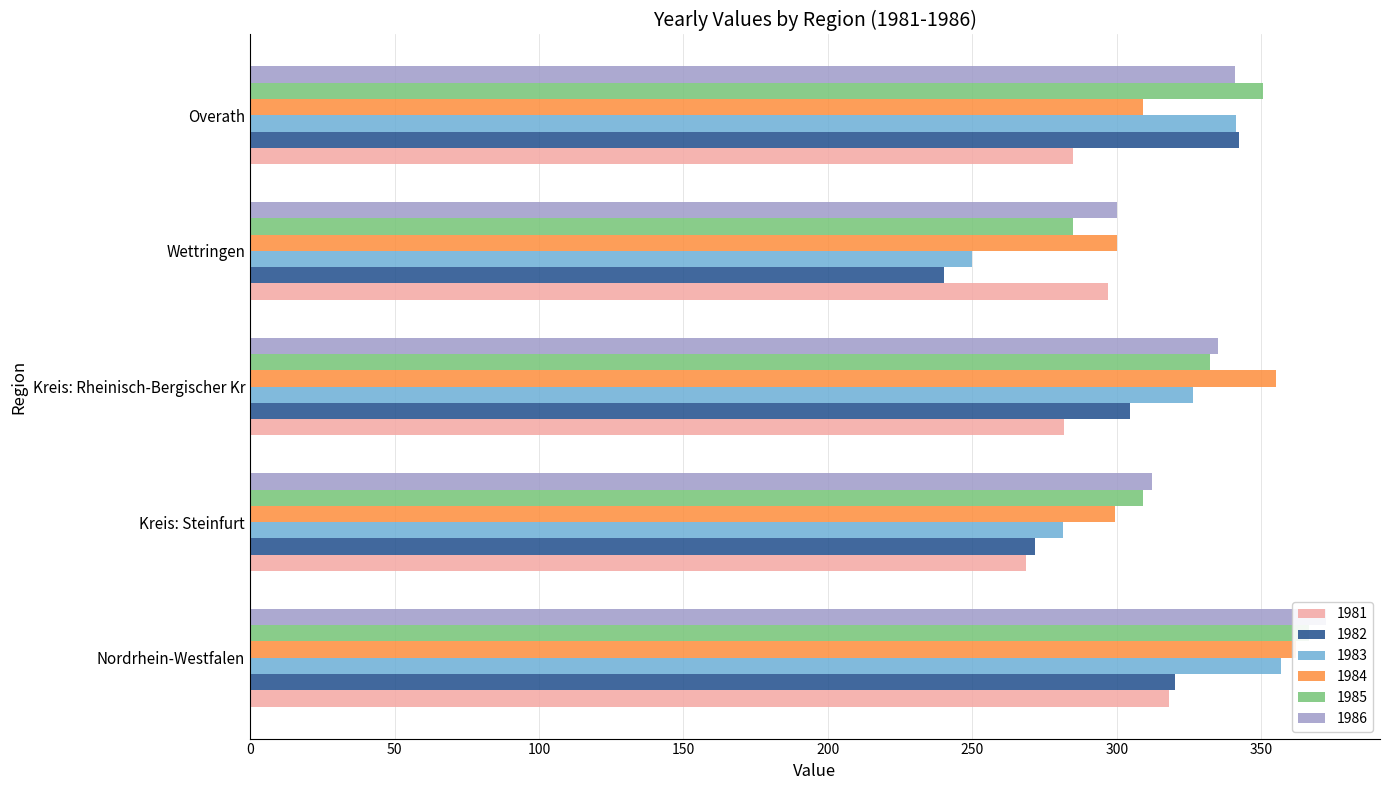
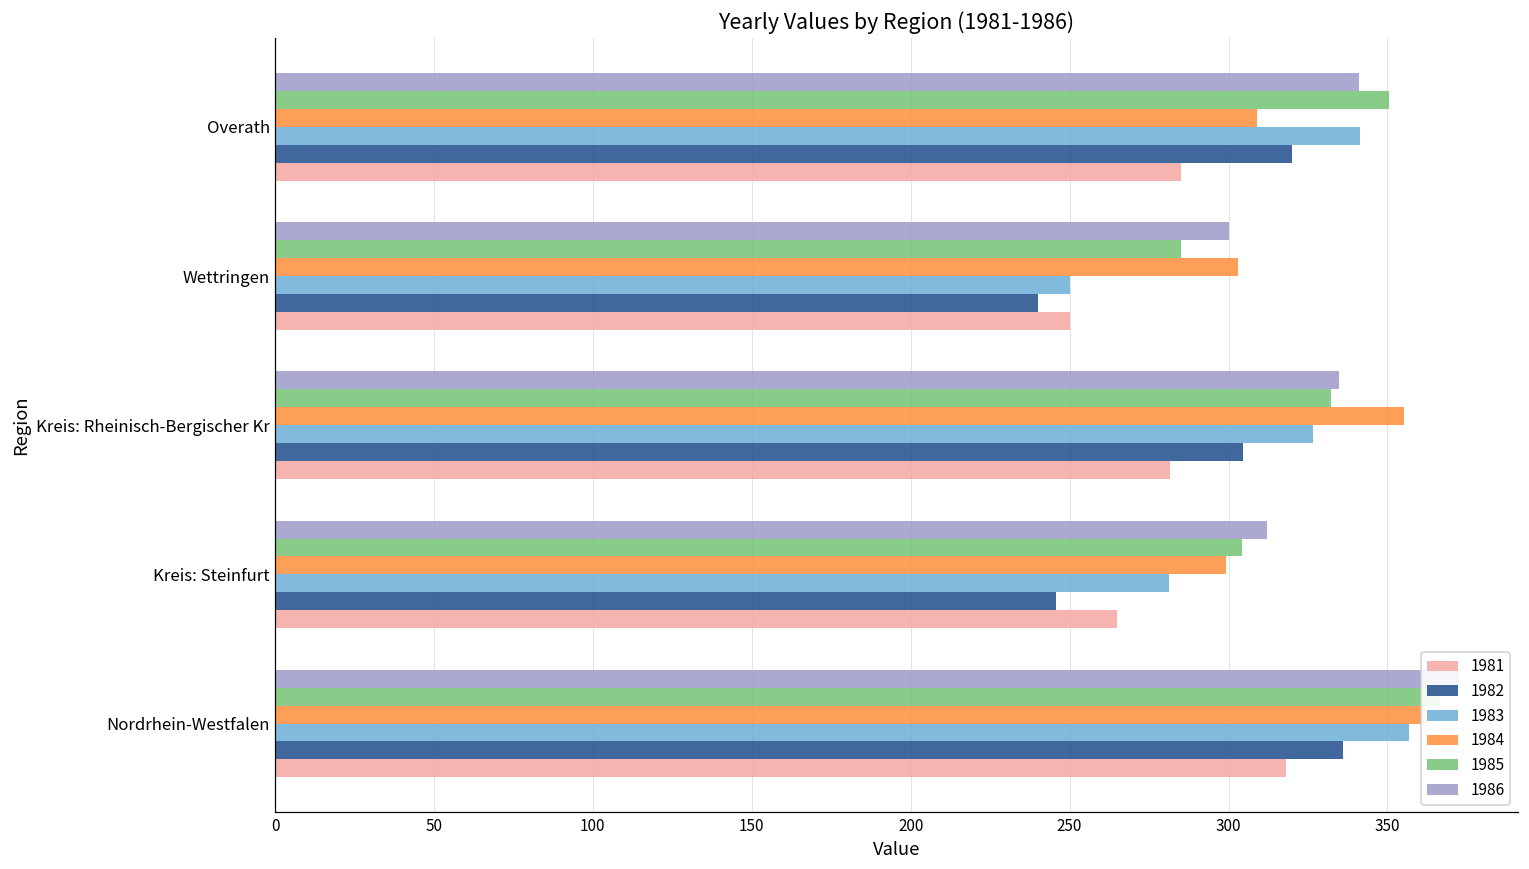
  {
    "1981": {
      "Overath": 285,
-     "Wettringen": 297,
+     "Wettringen": 250,
      "Kreis: Rheinisch-Bergischer Kr": 282,
-     "Kreis: Steinfurt": 269,
+     "Kreis: Steinfurt": 265,
      "Nordrhein-Westfalen": 318
    },
    "1982": {
-     "Overath": 342,
+     "Overath": 320,
      "Wettringen": 240,
      "Kreis: Rheinisch-Bergischer Kr": 305,
-     "Kreis: Steinfurt": 272,
-     "Nordrhein-Westfalen": 320
+     "Kreis: Steinfurt": 246,
+     "Nordrhein-Westfalen": 336
    },
    "1984": {
      "Overath": 309,
-     "Wettringen": 300,
+     "Wettringen": 303,
      "Kreis: Rheinisch-Bergischer Kr": 355,
      "Kreis: Steinfurt": 299
    },
    "1985": {
      "Overath": 351,
      "Wettringen": 285,
      "Kreis: Rheinisch-Bergischer Kr": 332,
-     "Kreis: Steinfurt": 309
+     "Kreis: Steinfurt": 304
    }
  }
